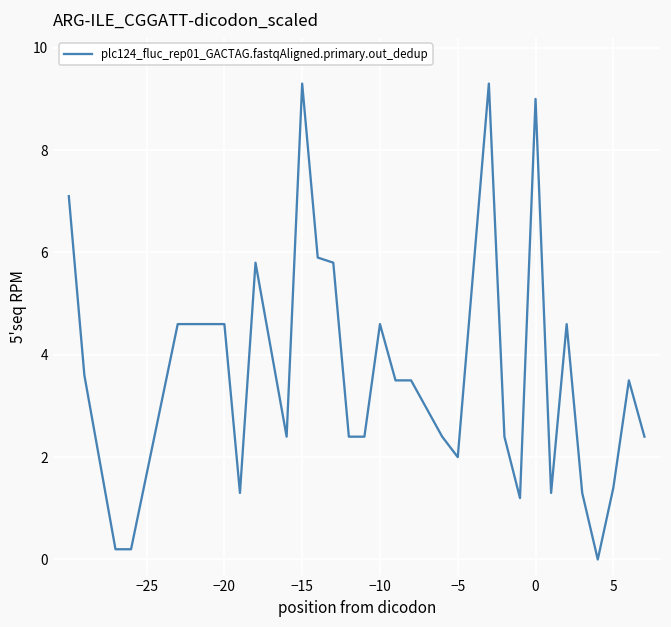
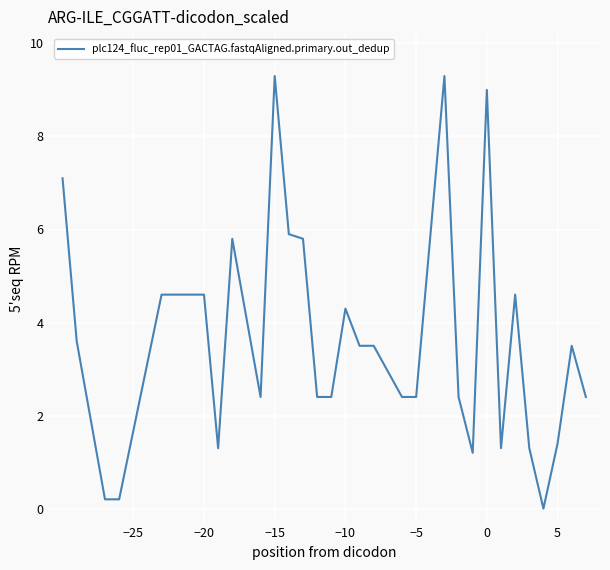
  {
    "−20": 4.6,
    "−15": 9.3,
-   "−10": 4.6,
-   "−5": 2.0,
+   "−10": 4.3,
+   "−5": 2.4,
    "0": 9.0,
    "5": 1.4
  }
